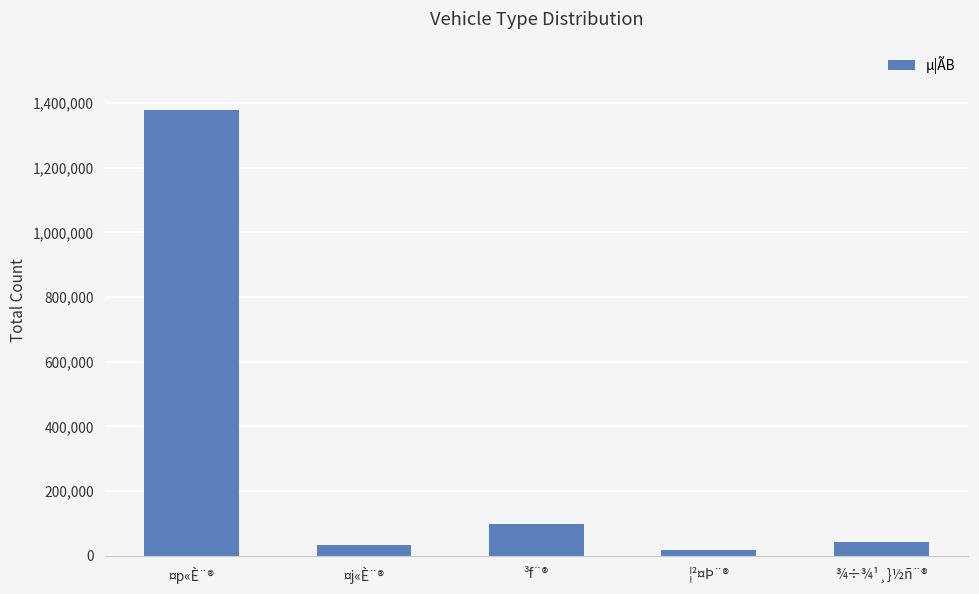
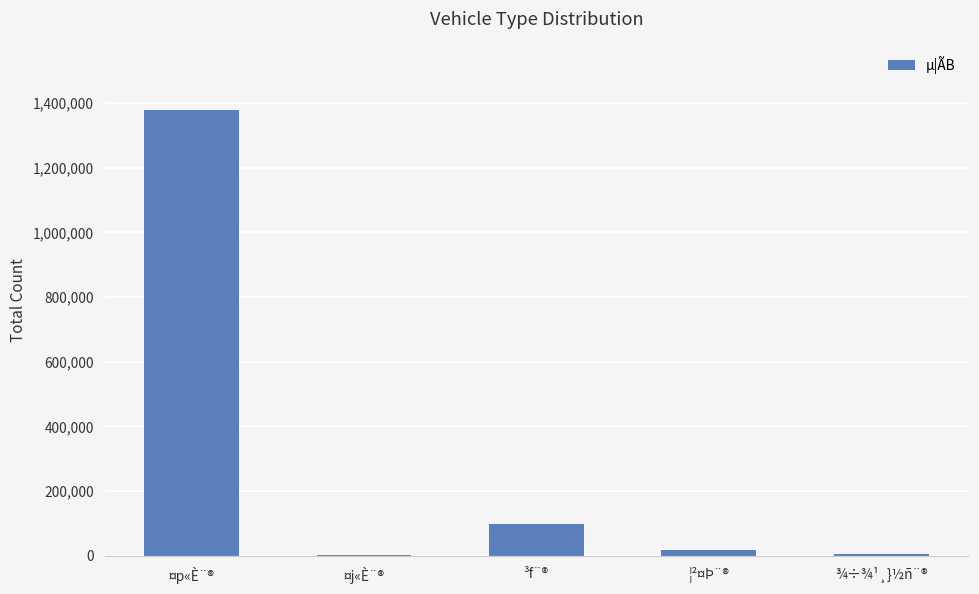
  {
    "¤p«È¨®": "1,380,000",
-   "¤j«È¨®": "30,000",
+   "¤j«È¨®": "0",
    "³f¨®": "100,000",
    "¦²¤Þ¨®": "20,000",
-   "¾÷¾¹¸}½ñ¨®": "40,000"
+   "¾÷¾¹¸}½ñ¨®": "10,000"
  }
